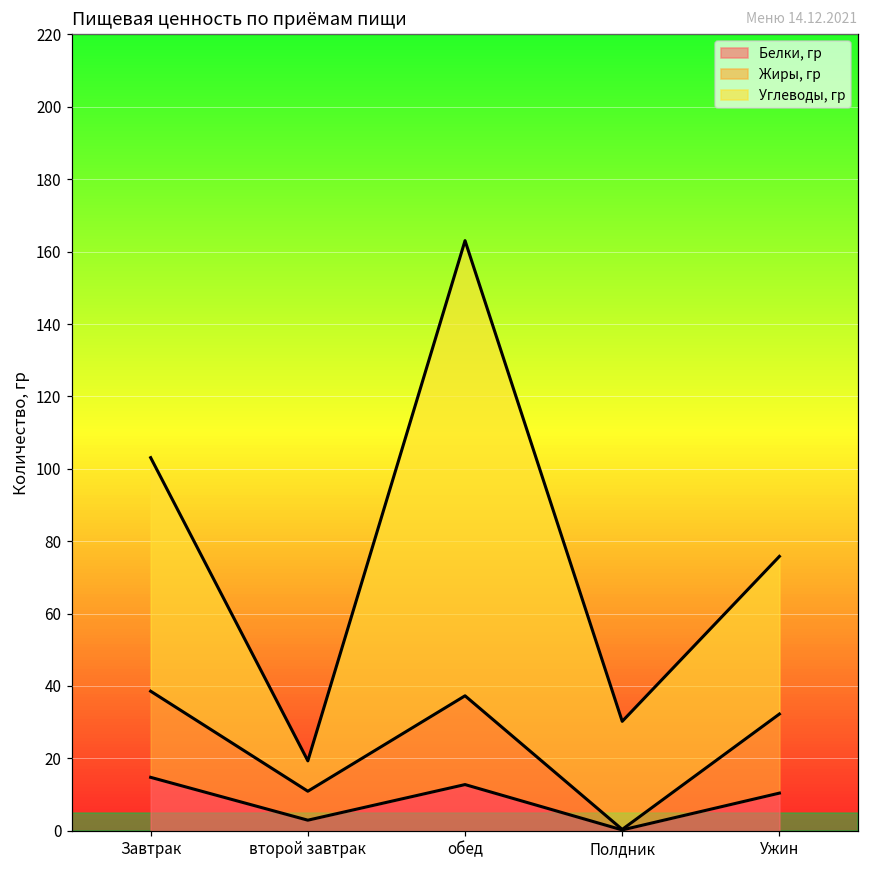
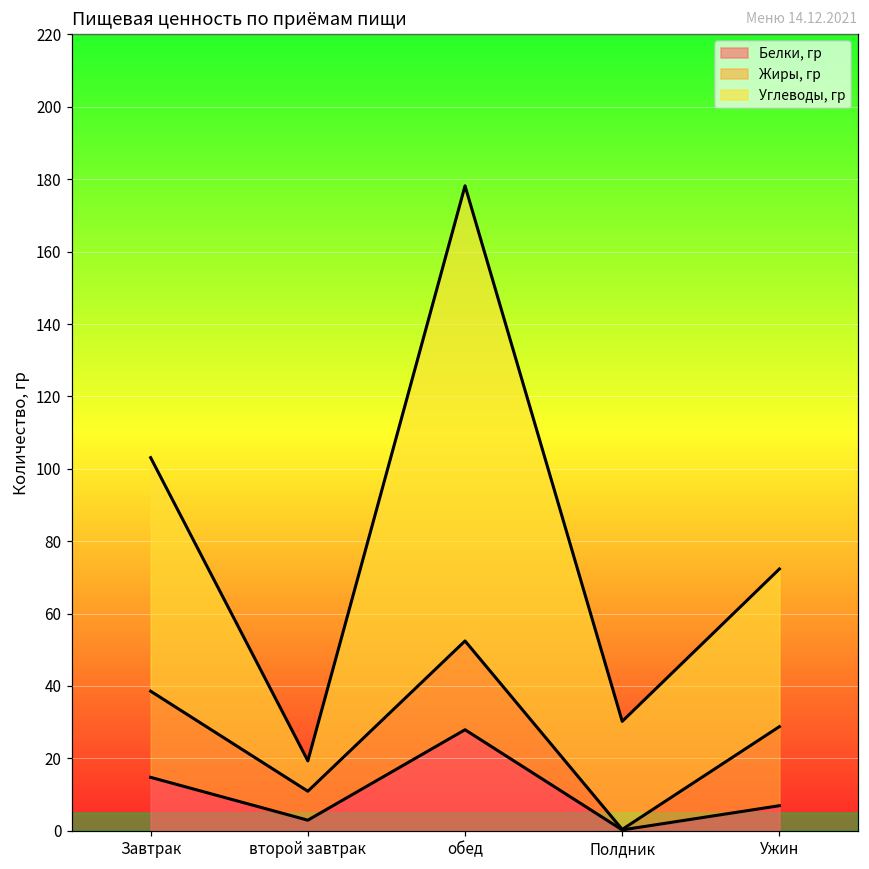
  {
    "Белки, гр": {
      "Завтрак": 15,
-     "обед": 13,
-     "Ужин": 10
+     "обед": 28,
+     "Ужин": 7
    }
  }
